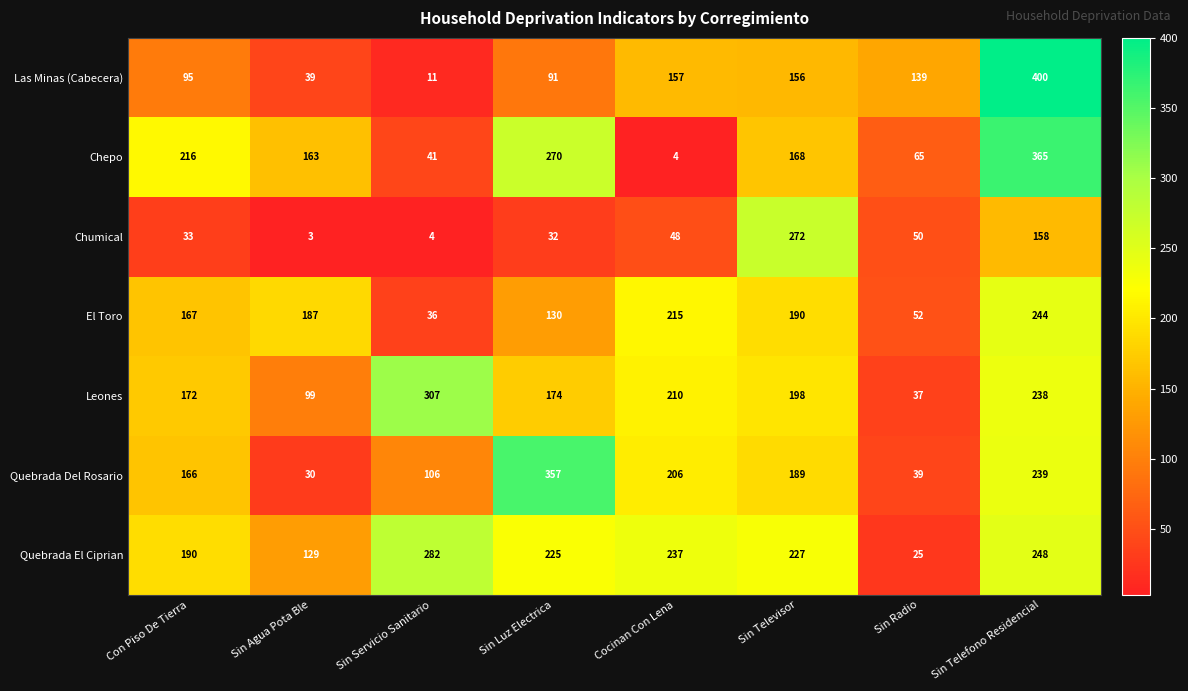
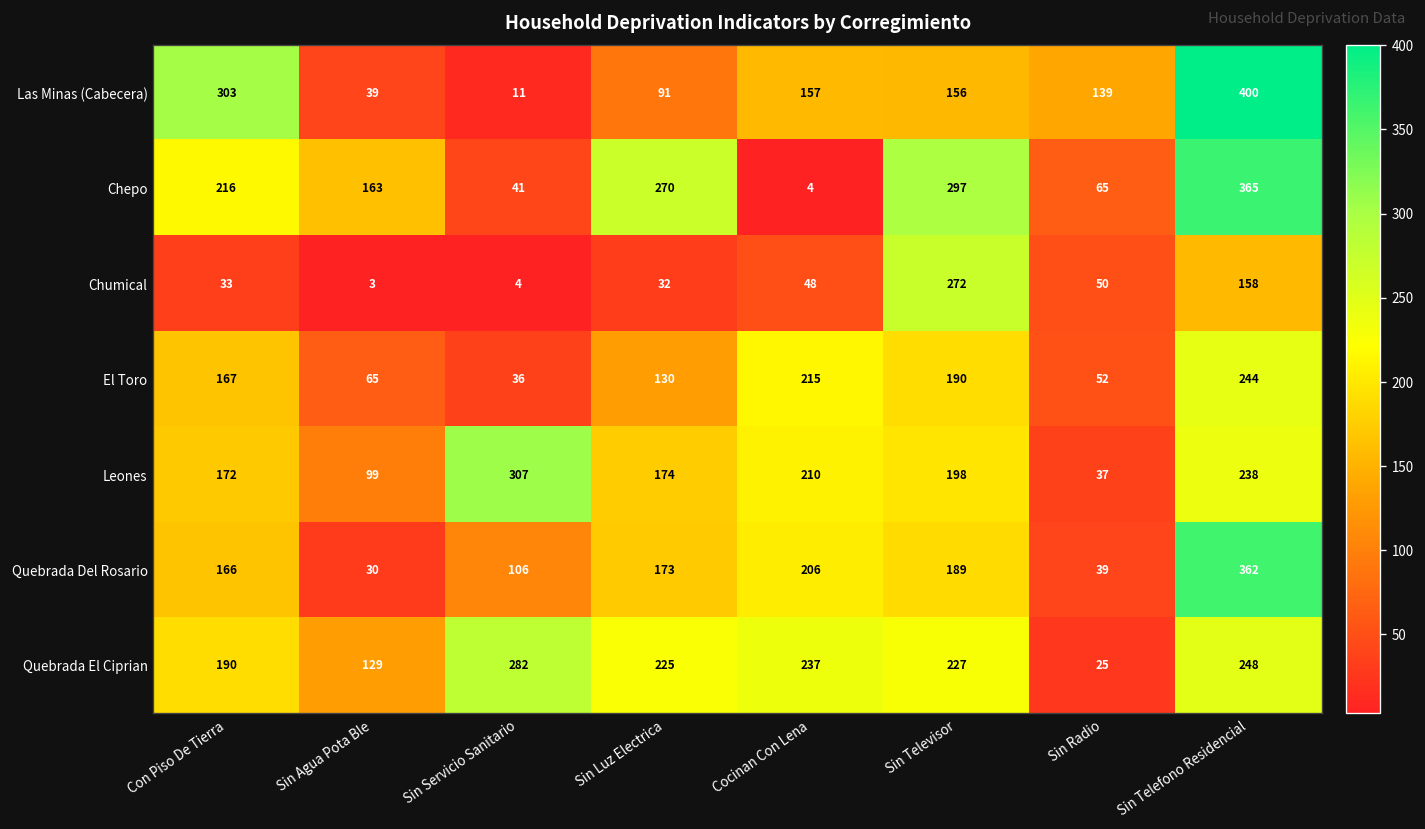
  {
    "Las Minas (Cabecera)": {
-     "Con Piso De Tierra": 95,
+     "Con Piso De Tierra": 303,
      "Sin Agua Pota Ble": 39,
      "Sin Servicio Sanitario": 11,
      "Sin Luz Electrica": 91,
      "Cocinan Con Lena": 157,
      "Sin Televisor": 156,
      "Sin Radio": 139,
      "Sin Telefono Residencial": 400
    },
    "Chepo": {
      "Con Piso De Tierra": 216,
      "Sin Agua Pota Ble": 163,
      "Sin Servicio Sanitario": 41,
      "Sin Luz Electrica": 270,
      "Cocinan Con Lena": 4,
-     "Sin Televisor": 168,
+     "Sin Televisor": 297,
      "Sin Radio": 65,
      "Sin Telefono Residencial": 365
    },
    "Chumical": {
      "Con Piso De Tierra": 33,
      "Sin Agua Pota Ble": 3,
      "Sin Servicio Sanitario": 4,
      "Sin Luz Electrica": 32,
      "Cocinan Con Lena": 48,
      "Sin Televisor": 272,
      "Sin Radio": 50,
      "Sin Telefono Residencial": 158
    },
    "El Toro": {
      "Con Piso De Tierra": 167,
-     "Sin Agua Pota Ble": 187,
+     "Sin Agua Pota Ble": 65,
      "Sin Servicio Sanitario": 36,
      "Sin Luz Electrica": 130,
      "Cocinan Con Lena": 215,
      "Sin Televisor": 190,
      "Sin Radio": 52,
      "Sin Telefono Residencial": 244
    },
    "Leones": {
      "Con Piso De Tierra": 172,
      "Sin Agua Pota Ble": 99,
      "Sin Servicio Sanitario": 307,
      "Sin Luz Electrica": 174,
      "Cocinan Con Lena": 210,
      "Sin Televisor": 198,
      "Sin Radio": 37,
      "Sin Telefono Residencial": 238
    },
    "Quebrada Del Rosario": {
      "Con Piso De Tierra": 166,
      "Sin Agua Pota Ble": 30,
      "Sin Servicio Sanitario": 106,
-     "Sin Luz Electrica": 357,
+     "Sin Luz Electrica": 173,
      "Cocinan Con Lena": 206,
      "Sin Televisor": 189,
      "Sin Radio": 39,
-     "Sin Telefono Residencial": 239
+     "Sin Telefono Residencial": 362
    },
    "Quebrada El Ciprian": {
      "Con Piso De Tierra": 190,
      "Sin Agua Pota Ble": 129,
      "Sin Servicio Sanitario": 282,
      "Sin Luz Electrica": 225,
      "Cocinan Con Lena": 237,
      "Sin Televisor": 227,
      "Sin Radio": 25,
      "Sin Telefono Residencial": 248
    }
  }
